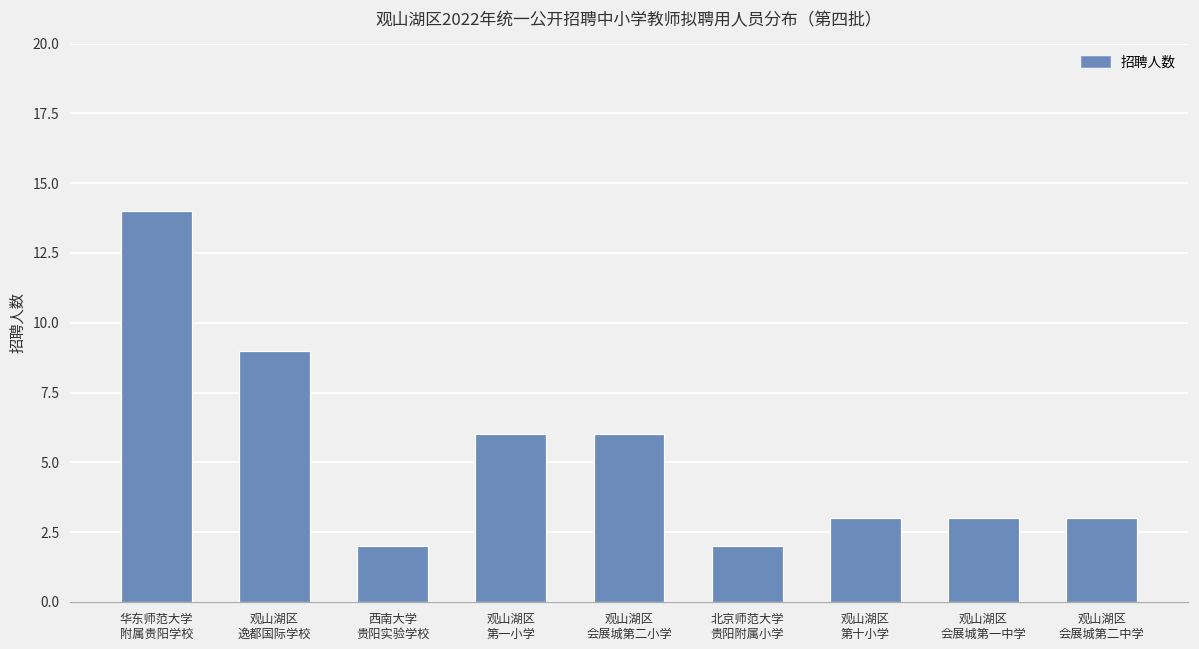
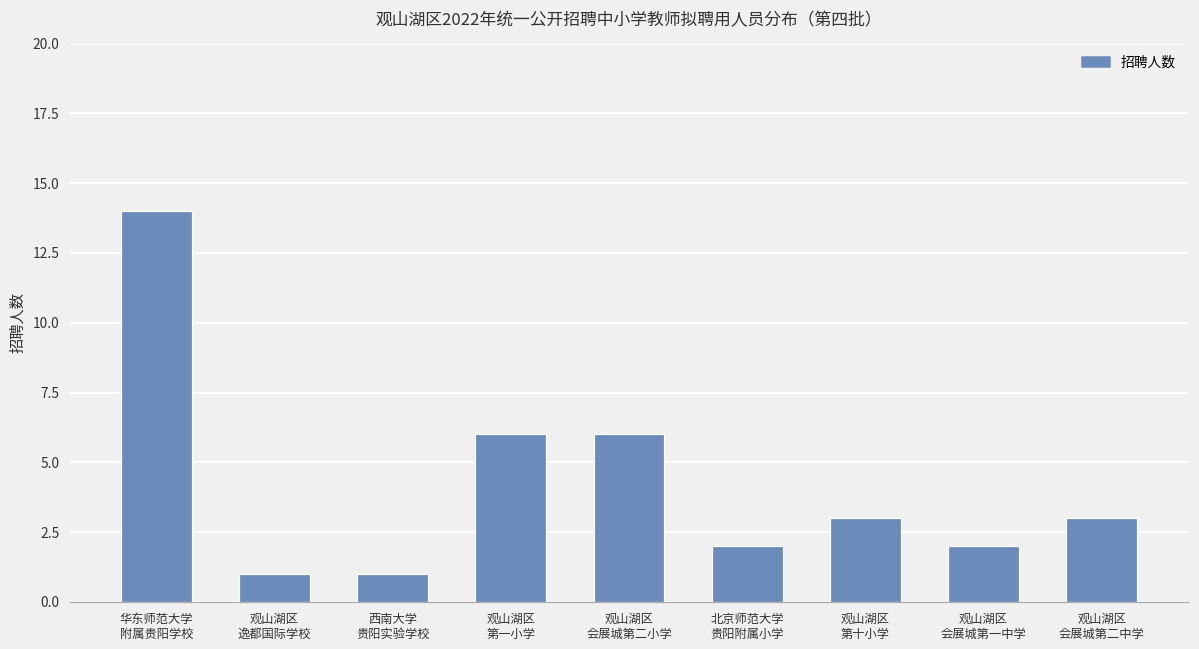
  {
    "华东师范大学 附属贵阳学校": 14,
-   "观山湖区 逸都国际学校": 9,
-   "西南大学 贵阳实验学校": 2,
+   "观山湖区 逸都国际学校": 1,
+   "西南大学 贵阳实验学校": 1,
    "观山湖区 第一小学": 6,
    "观山湖区 会展城第二小学": 6,
    "北京师范大学 贵阳附属小学": 2,
    "观山湖区 第十小学": 3,
-   "观山湖区 会展城第一中学": 3,
+   "观山湖区 会展城第一中学": 2,
    "观山湖区 会展城第二中学": 3
  }
